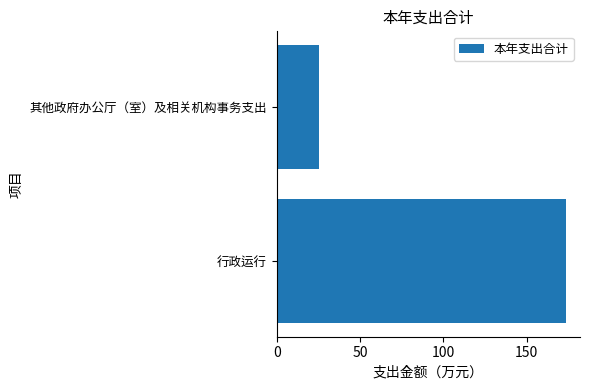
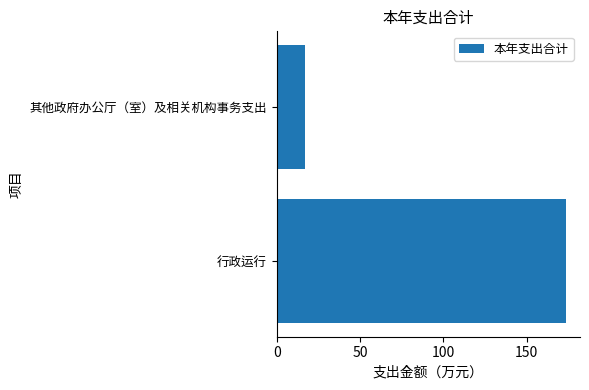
  {
-   "其他政府办公厅（室）及相关机构事务支出": 26,
+   "其他政府办公厅（室）及相关机构事务支出": 17,
    "行政运行": 173
  }
